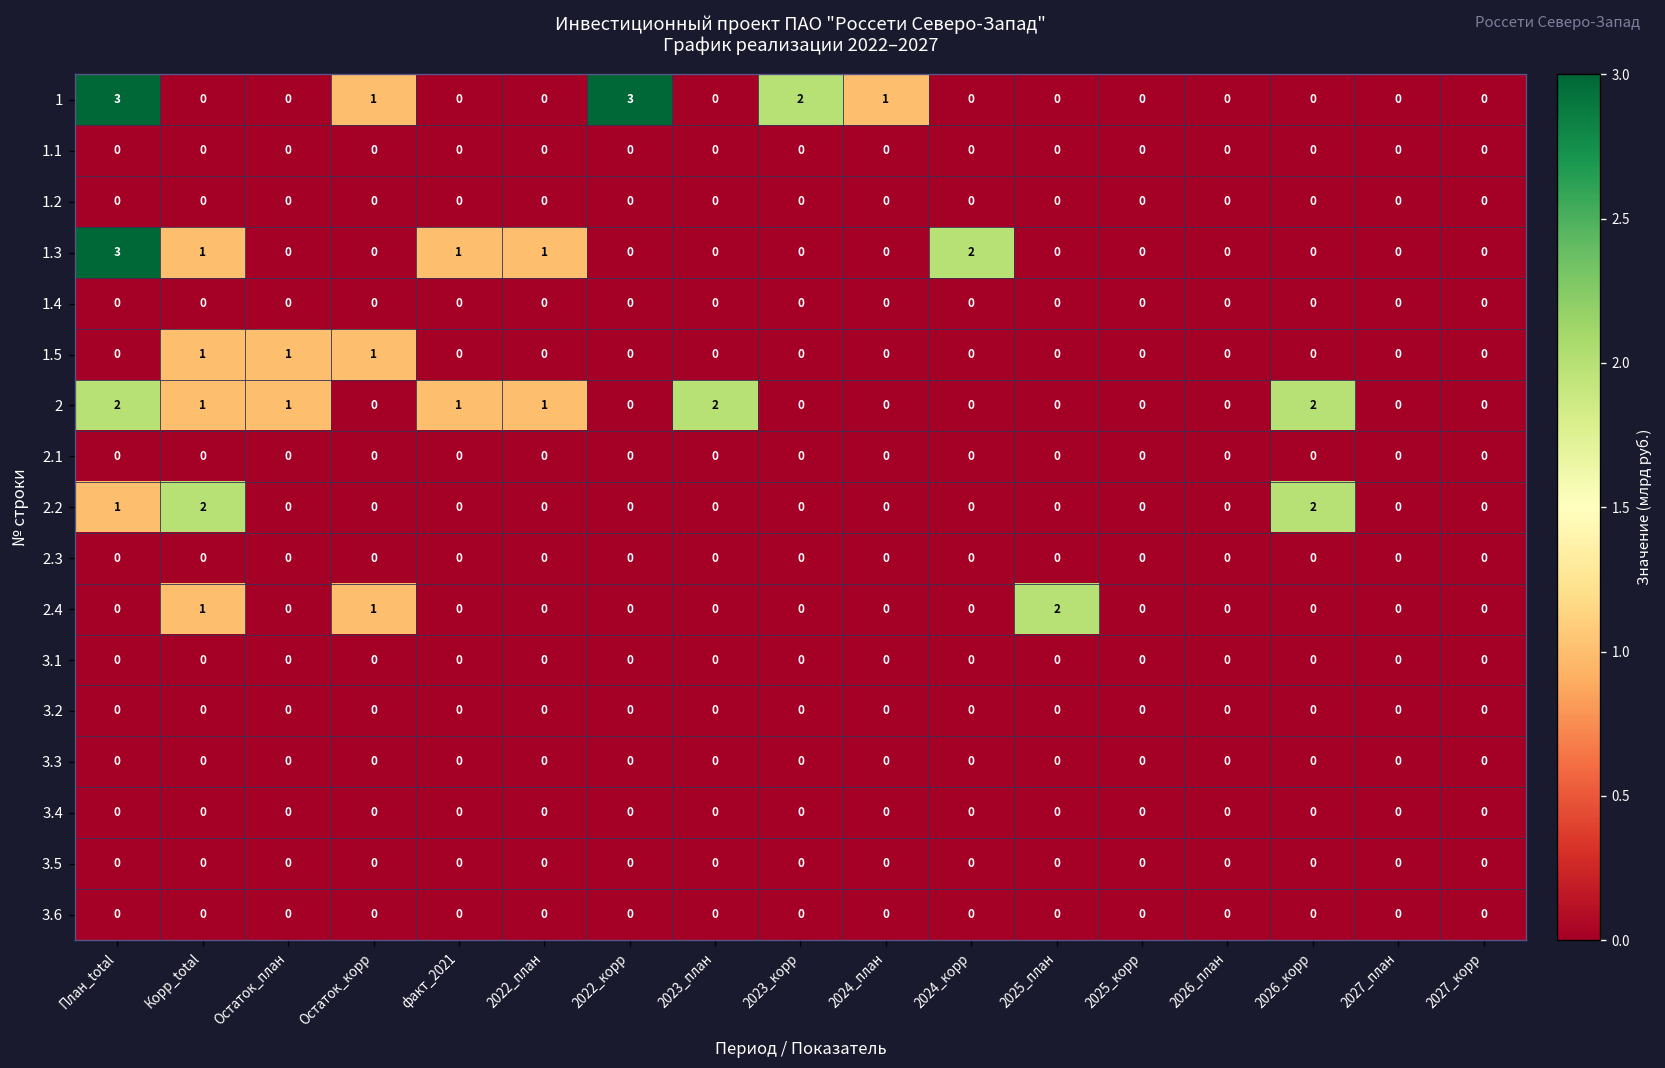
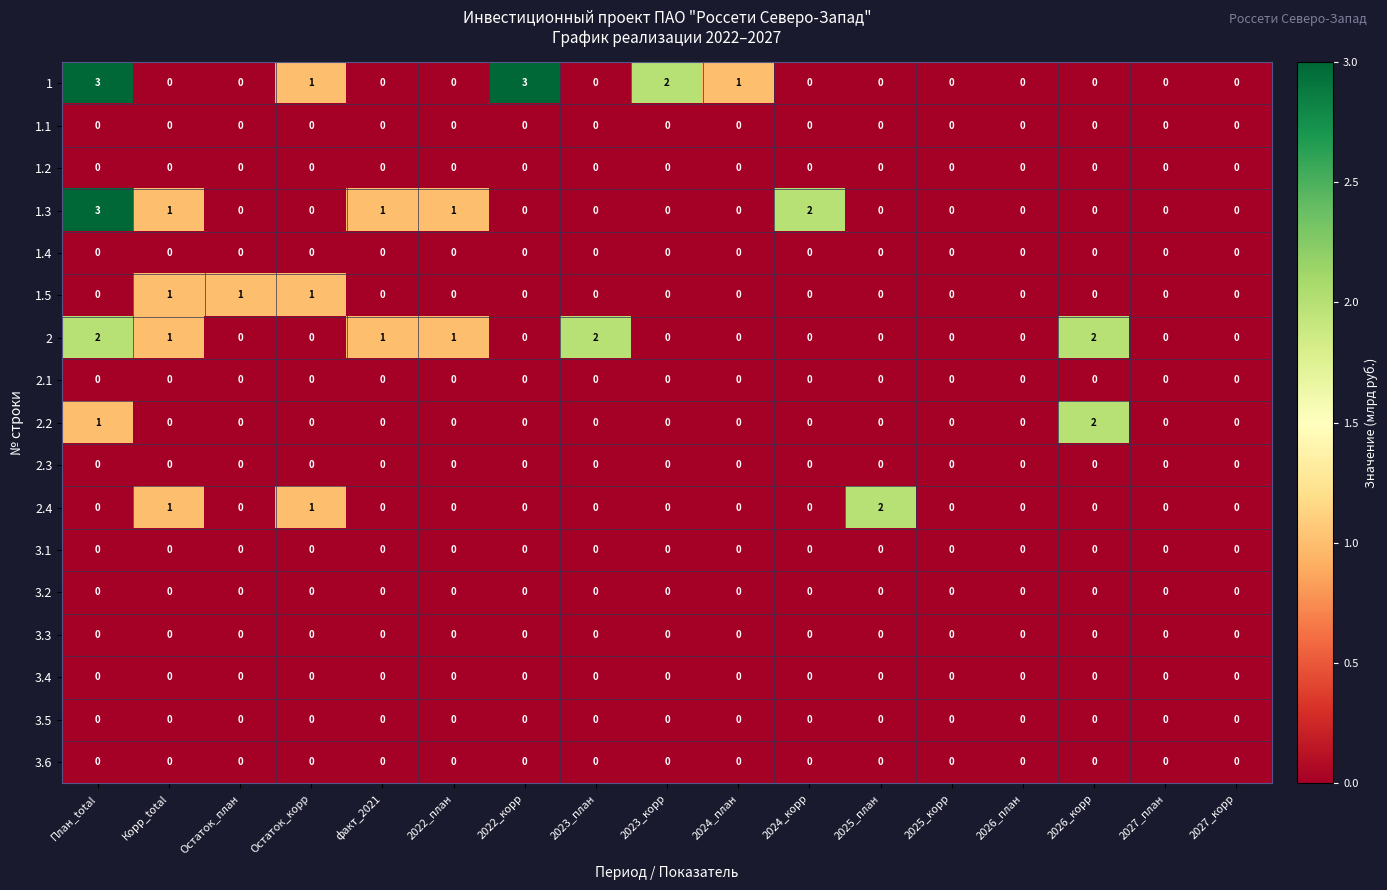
  {
    "2": {
      "План_total": 2,
      "Корр_total": 1,
-     "Остаток_план": 1,
+     "Остаток_план": 0,
      "Остаток_корр": 0,
      "факт_2021": 1,
      "2022_план": 1,
      "2022_корр": 0,
      "2023_план": 2,
      "2023_корр": 0,
      "2024_план": 0,
      "2024_корр": 0,
      "2025_план": 0,
      "2025_корр": 0,
      "2026_план": 0,
      "2026_корр": 2,
      "2027_план": 0,
      "2027_корр": 0
    },
    "2.2": {
      "План_total": 1,
-     "Корр_total": 2,
+     "Корр_total": 0,
      "Остаток_план": 0,
      "Остаток_корр": 0,
      "факт_2021": 0,
      "2022_план": 0,
      "2022_корр": 0,
      "2023_план": 0,
      "2023_корр": 0,
      "2024_план": 0,
      "2024_корр": 0,
      "2025_план": 0,
      "2025_корр": 0,
      "2026_план": 0,
      "2026_корр": 2,
      "2027_план": 0,
      "2027_корр": 0
    }
  }
